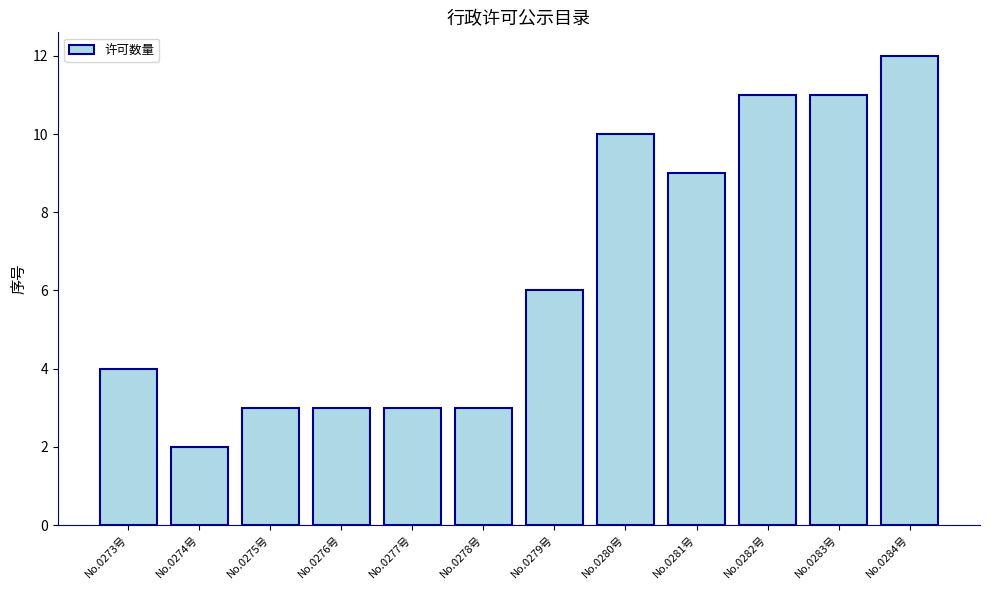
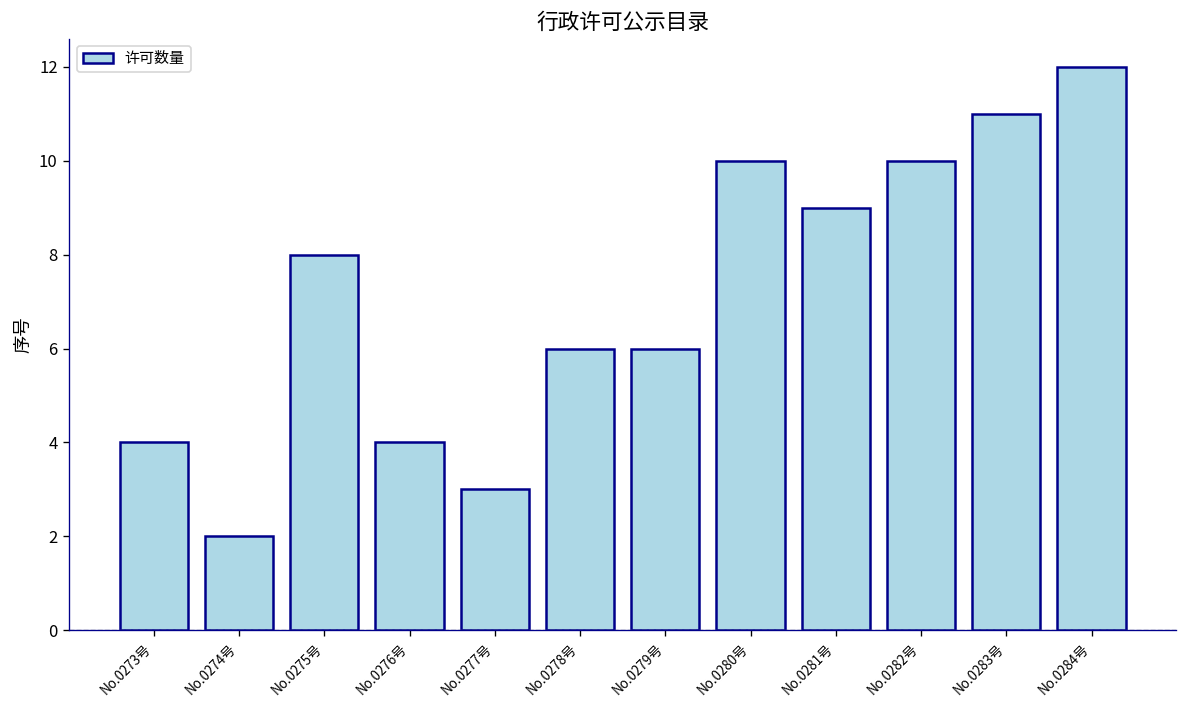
  {
    "No.0273号": 4,
    "No.0274号": 2,
-   "No.0275号": 3,
-   "No.0276号": 3,
+   "No.0275号": 8,
+   "No.0276号": 4,
    "No.0277号": 3,
-   "No.0278号": 3,
+   "No.0278号": 6,
    "No.0279号": 6,
    "No.0280号": 10,
    "No.0281号": 9,
-   "No.0282号": 11,
+   "No.0282号": 10,
    "No.0283号": 11,
    "No.0284号": 12
  }
